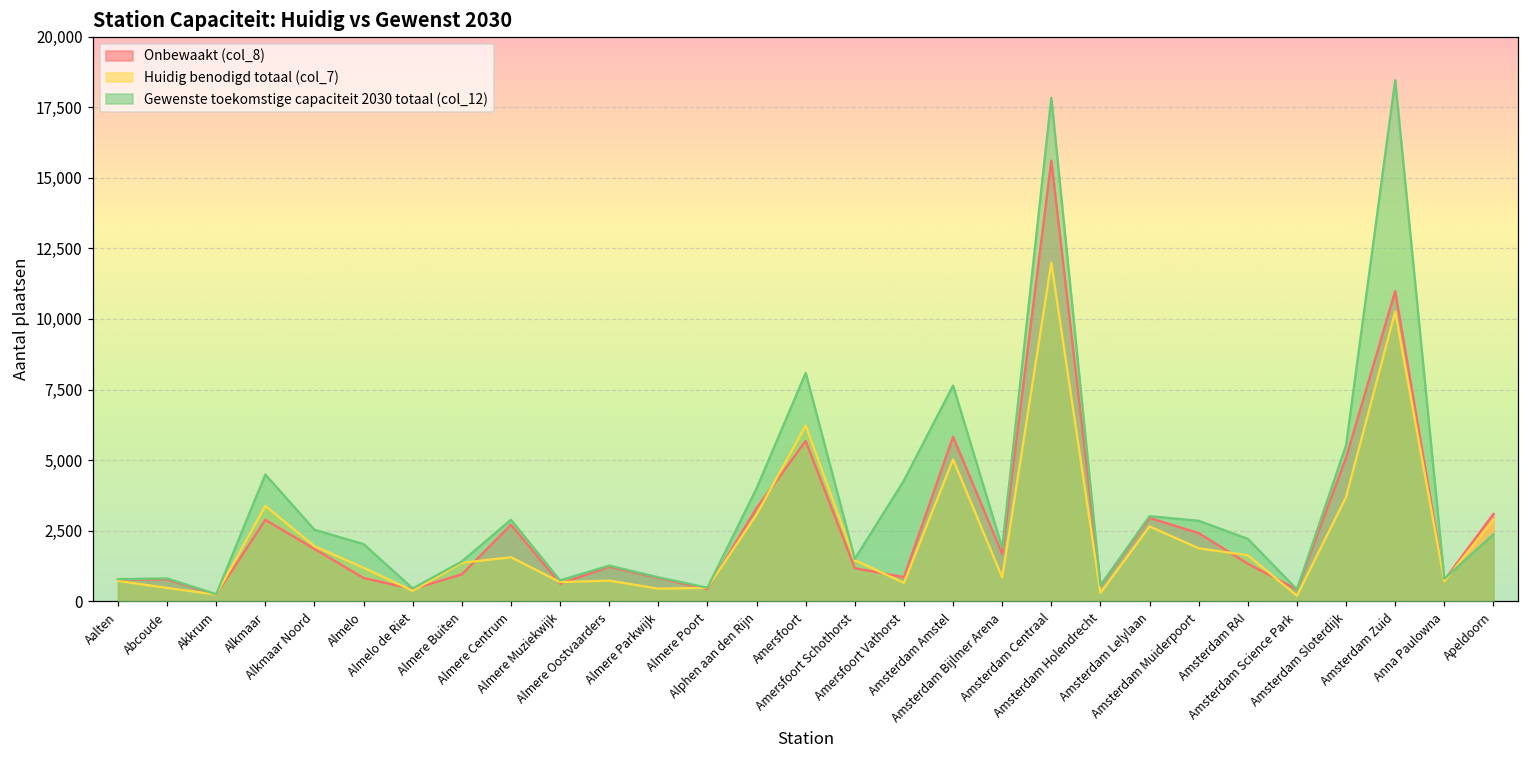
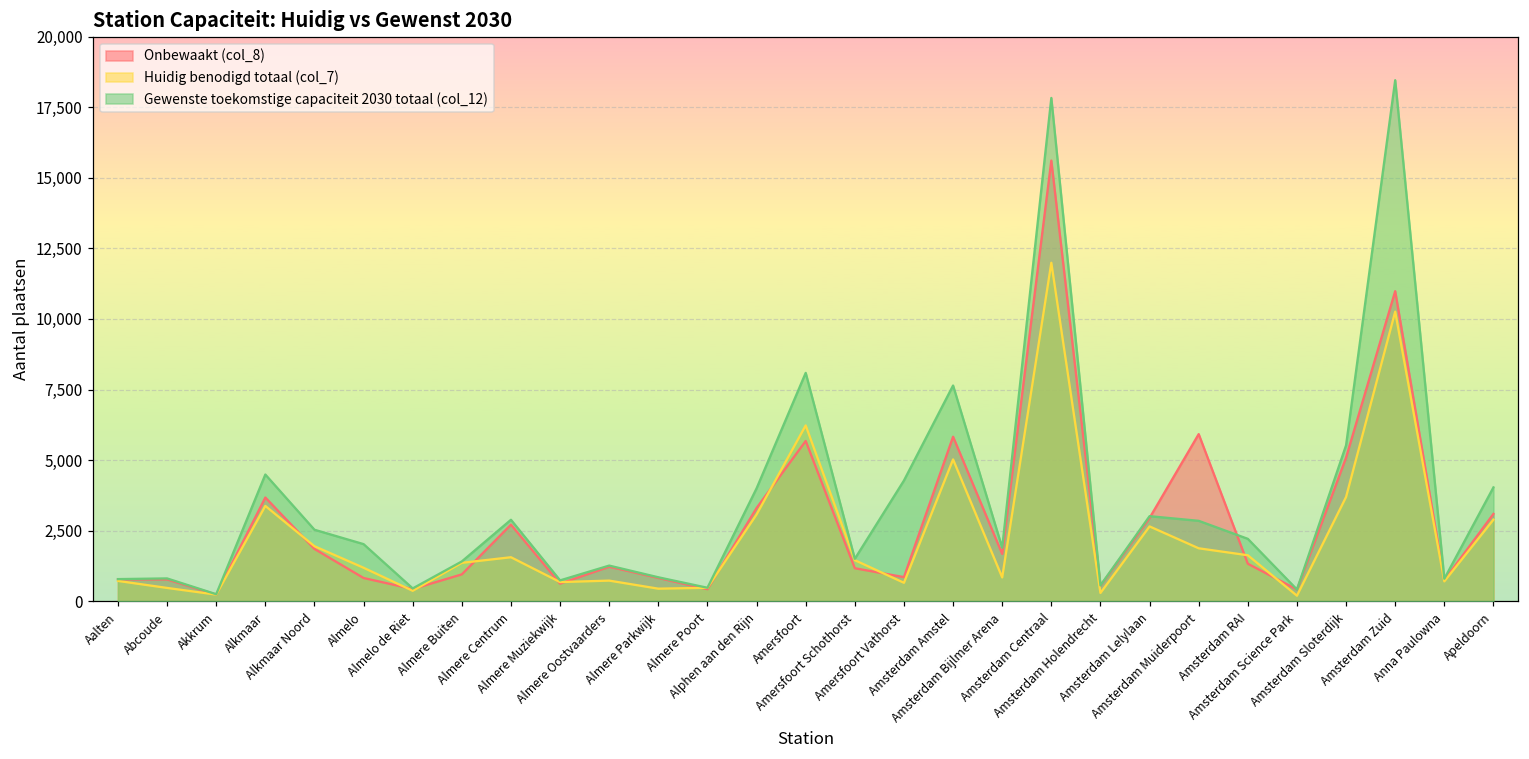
  {
    "Onbewaakt (col_8)": {
-     "Alkmaar": "2,900",
+     "Alkmaar": "3,700",
      "Almelo": "800",
      "Almere Buiten": "1,000",
      "Almere Centrum": "2,700",
      "Alphen aan den Rijn": "3,300",
      "Amersfoort": "5,700",
      "Amersfoort Schothorst": "1,200",
      "Amersfoort Vathorst": "900",
      "Amsterdam Amstel": "5,800",
      "Amsterdam Bijlmer Arena": "1,700",
      "Amsterdam Centraal": "15,600",
-     "Amsterdam Muiderpoort": "2,400",
+     "Amsterdam Muiderpoort": "5,900",
      "Amsterdam RAI": "1,300",
      "Amsterdam Sloterdijk": "5,100",
      "Amsterdam Zuid": "11,000",
      "Apeldoorn": "3,100"
    },
    "Huidig benodigd totaal (col_7)": {
      "Abcoude": "500",
      "Alkmaar": "3,400",
      "Almelo": "1,200",
      "Almere Centrum": "1,600",
      "Almere Oostvaarders": "700",
      "Almere Parkwijk": "400",
      "Alphen aan den Rijn": "3,100",
      "Amersfoort": "6,200",
      "Amersfoort Vathorst": "700",
      "Amsterdam Amstel": "5,000",
      "Amsterdam Bijlmer Arena": "800",
      "Amsterdam Centraal": "12,000",
      "Amsterdam Holendrecht": "300",
      "Amsterdam Lelylaan": "2,700",
      "Amsterdam Muiderpoort": "1,900",
      "Amsterdam RAI": "1,600",
      "Amsterdam Science Park": "200",
      "Amsterdam Sloterdijk": "3,700",
      "Amsterdam Zuid": "10,300",
      "Apeldoorn": "2,900"
    },
    "Gewenste toekomstige capaciteit 2030 totaal (col_12)": {
      "Alkmaar": "4,500",
      "Alkmaar Noord": "2,500",
      "Almelo": "2,000",
      "Almere Centrum": "2,900",
      "Alphen aan den Rijn": "4,000",
      "Amersfoort": "8,100",
      "Amersfoort Vathorst": "4,300",
      "Amsterdam Amstel": "7,600",
      "Amsterdam Bijlmer Arena": "1,900",
      "Amsterdam Centraal": "17,800",
      "Amsterdam Muiderpoort": "2,800",
      "Amsterdam RAI": "2,200",
      "Amsterdam Sloterdijk": "5,500",
      "Amsterdam Zuid": "18,500",
-     "Apeldoorn": "2,400"
+     "Apeldoorn": "4,000"
    }
  }
